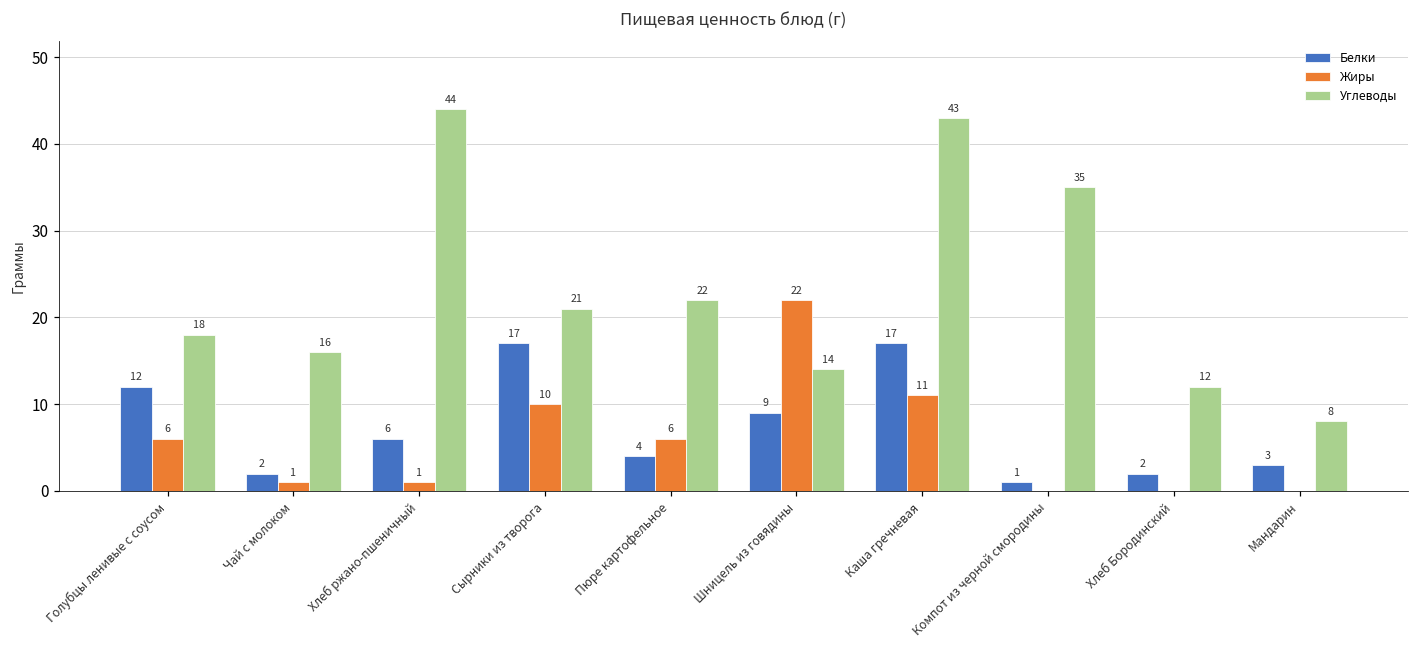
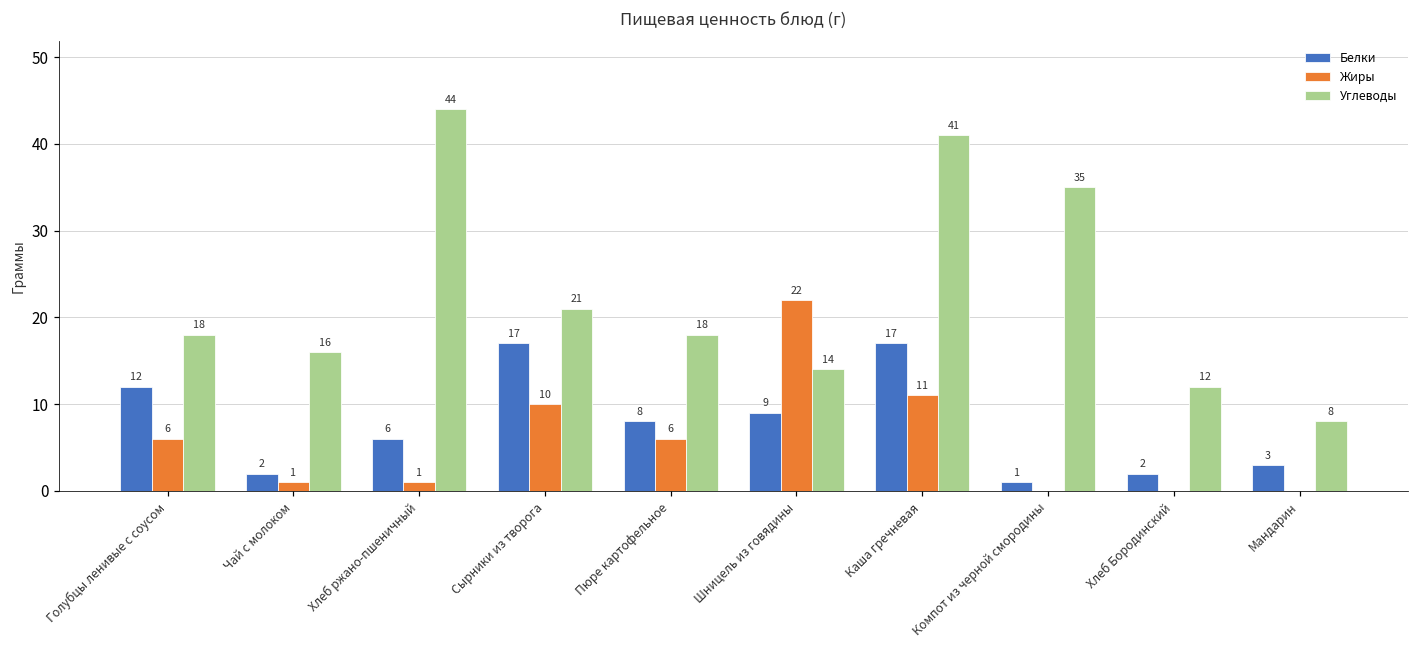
  {
    "Белки": {
      "Голубцы ленивые с соусом": 12,
      "Чай с молоком": 2,
      "Хлеб ржано-пшеничный": 6,
      "Сырники из творога": 17,
-     "Пюре картофельное": 4,
+     "Пюре картофельное": 8,
      "Шницель из говядины": 9,
      "Каша гречневая": 17,
      "Компот из черной смородины": 1,
      "Хлеб Бородинский": 2,
      "Мандарин": 3
    },
    "Жиры": {
      "Голубцы ленивые с соусом": 6,
      "Чай с молоком": 1,
      "Хлеб ржано-пшеничный": 1,
      "Сырники из творога": 10,
      "Пюре картофельное": 6,
      "Шницель из говядины": 22,
      "Каша гречневая": 11
    },
    "Углеводы": {
      "Голубцы ленивые с соусом": 18,
      "Чай с молоком": 16,
      "Хлеб ржано-пшеничный": 44,
      "Сырники из творога": 21,
-     "Пюре картофельное": 22,
+     "Пюре картофельное": 18,
      "Шницель из говядины": 14,
-     "Каша гречневая": 43,
+     "Каша гречневая": 41,
      "Компот из черной смородины": 35,
      "Хлеб Бородинский": 12,
      "Мандарин": 8
    }
  }
